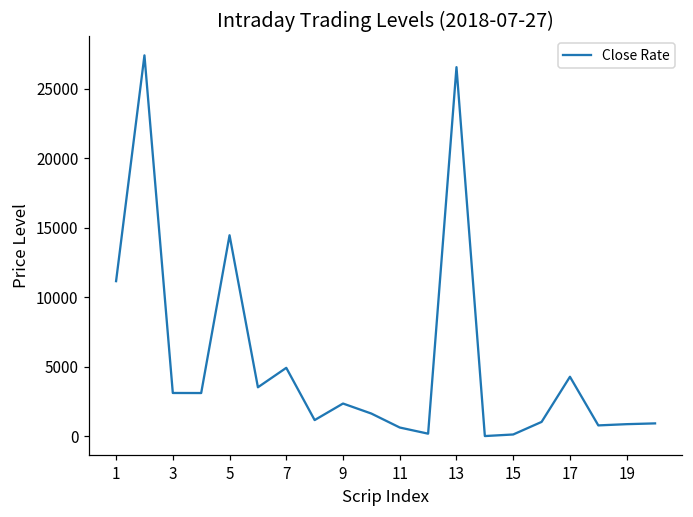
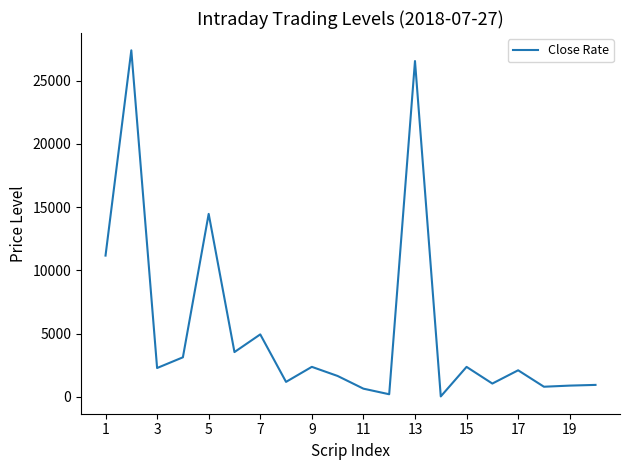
  {
    "1": 11200,
-   "3": 3100,
+   "3": 2300,
    "5": 14500,
    "7": 4900,
    "9": 2400,
    "11": 600,
    "13": 26600,
-   "15": 100,
-   "17": 4300,
+   "15": 2400,
+   "17": 2100,
    "19": 900
  }
